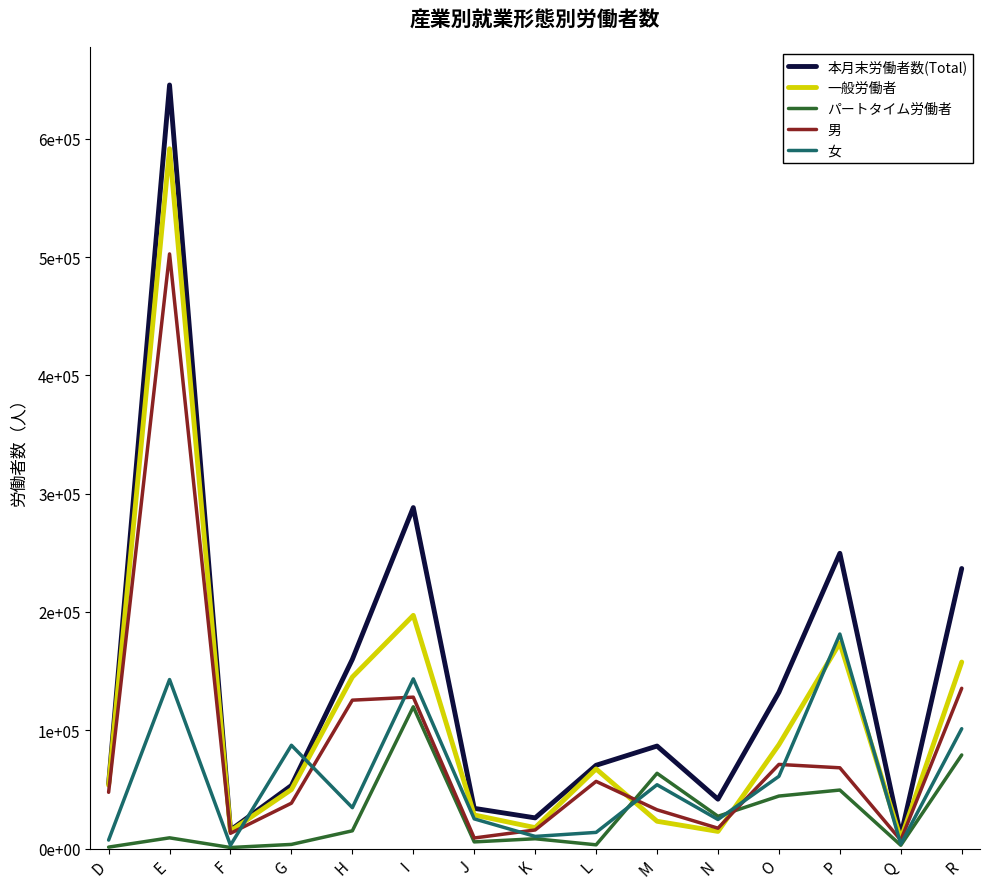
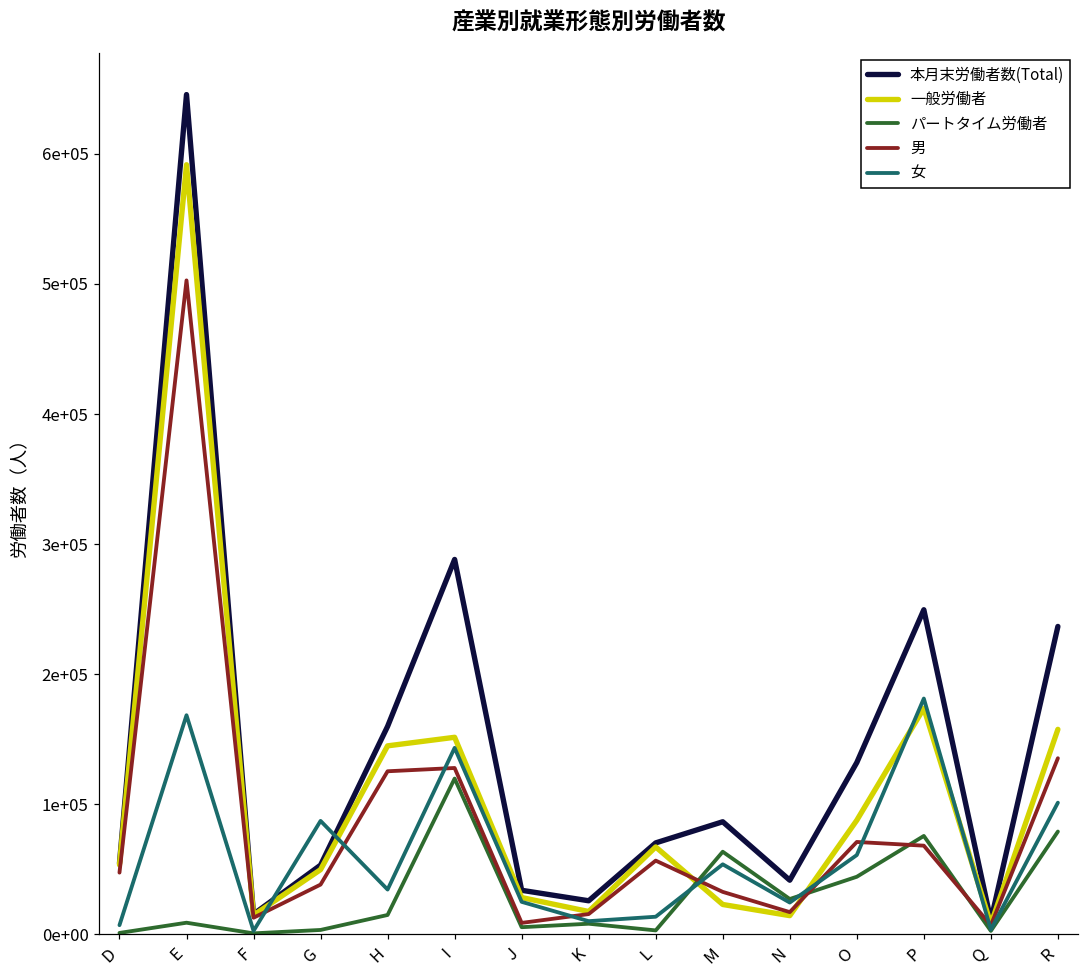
  {
    "本月末労働者数(Total)": {
      "E": 646000,
      "G": 53000,
      "H": 160000,
      "I": 288000,
      "J": 34000,
      "K": 26000,
      "L": 70000,
      "M": 87000,
      "N": 42000,
      "O": 132000,
      "P": 250000,
      "Q": 11000,
      "R": 237000
    },
    "一般労働者": {
      "E": 592000,
      "G": 50000,
      "H": 145000,
-     "I": 197000,
+     "I": 152000,
      "J": 28000,
      "L": 67000,
      "M": 23000,
      "N": 14000,
      "O": 88000,
      "P": 174000,
      "R": 158000
    },
    "パートタイム労働者": {
      "D": 1000,
      "E": 9000,
      "G": 3000,
      "H": 15000,
      "I": 120000,
      "J": 6000,
      "L": 3000,
      "M": 64000,
      "N": 27000,
      "O": 44000,
-     "P": 49000,
+     "P": 76000,
      "R": 79000
    },
    "男": {
      "D": 48000,
      "E": 503000,
      "G": 38000,
      "H": 125000,
      "I": 128000,
      "J": 9000,
      "L": 57000,
      "M": 33000,
      "N": 17000,
      "O": 71000,
      "P": 68000,
      "R": 135000
    },
    "女": {
      "D": 7000,
-     "E": 143000,
+     "E": 169000,
      "G": 87000,
      "H": 35000,
      "I": 143000,
      "J": 25000,
      "L": 14000,
      "M": 54000,
      "N": 25000,
      "O": 61000,
      "P": 181000,
      "R": 101000
    }
  }
